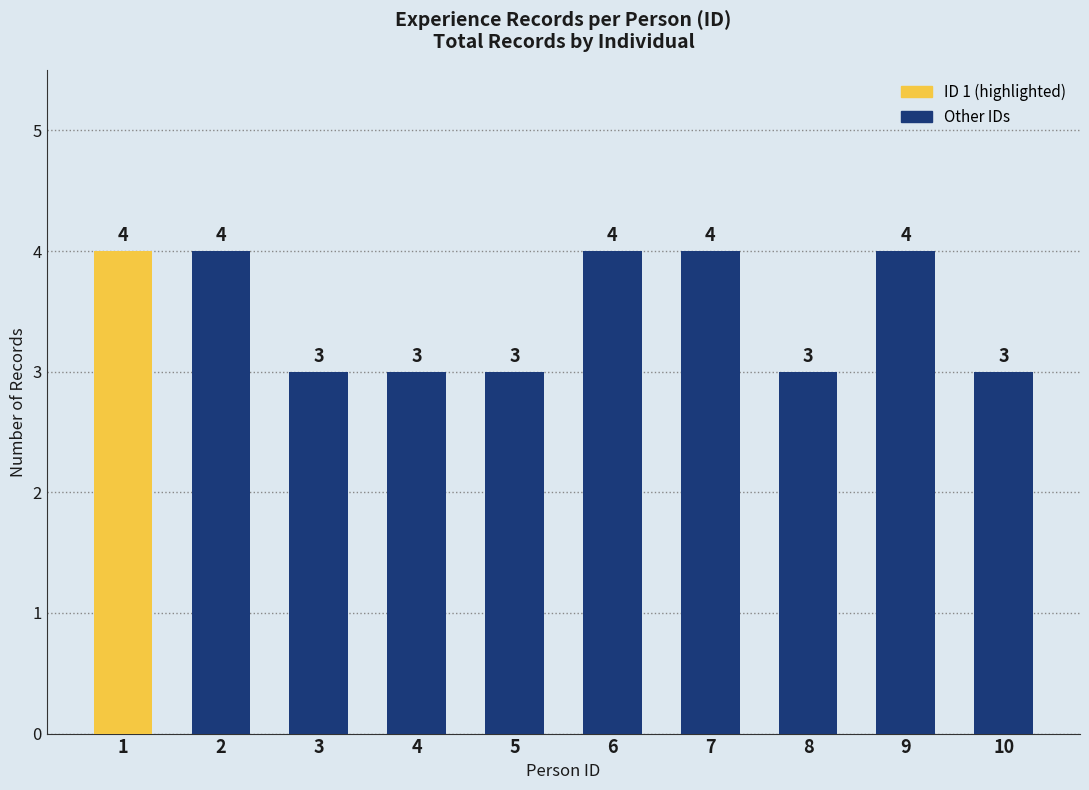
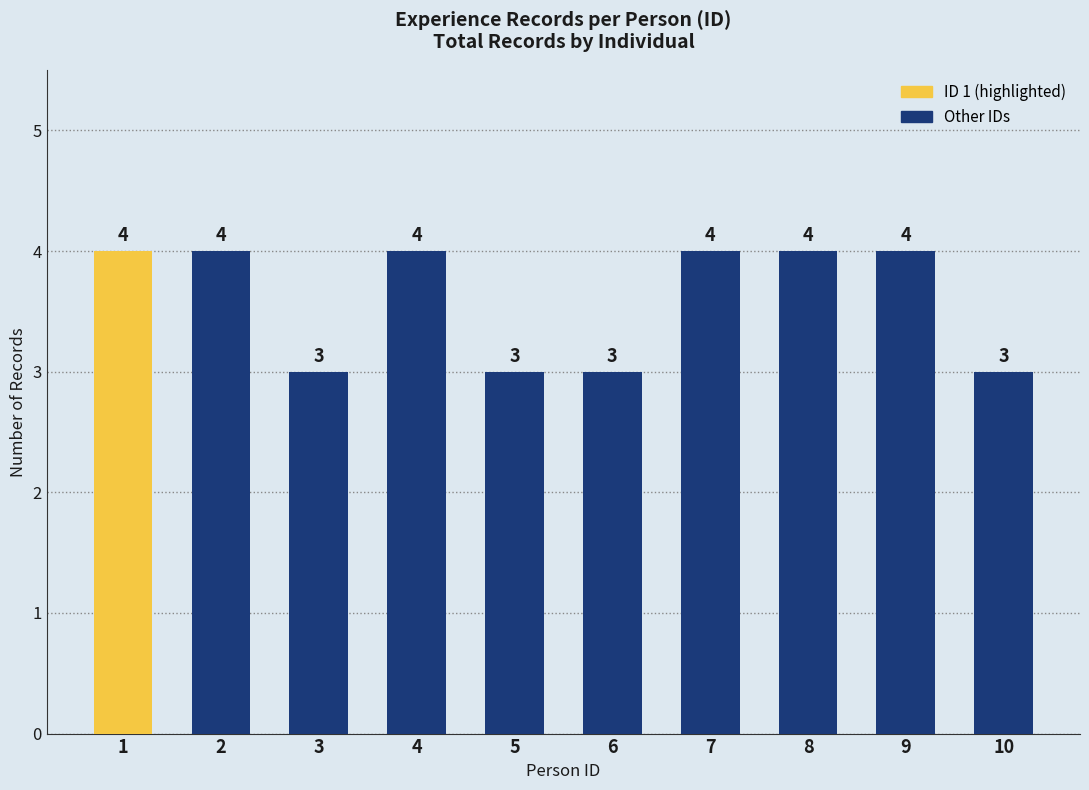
  {
    "1": 4,
    "2": 4,
    "3": 3,
-   "4": 3,
+   "4": 4,
    "5": 3,
-   "6": 4,
+   "6": 3,
    "7": 4,
-   "8": 3,
+   "8": 4,
    "9": 4,
    "10": 3
  }
